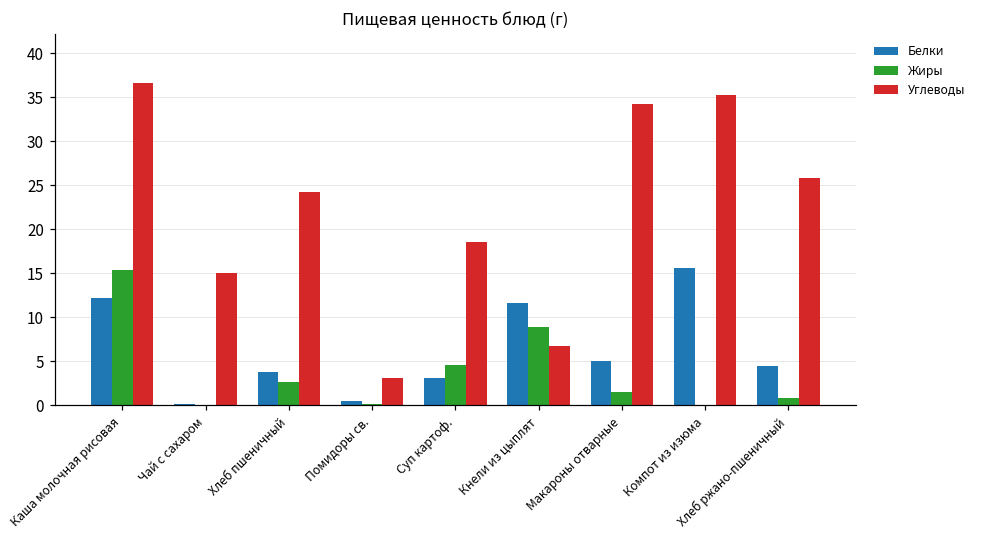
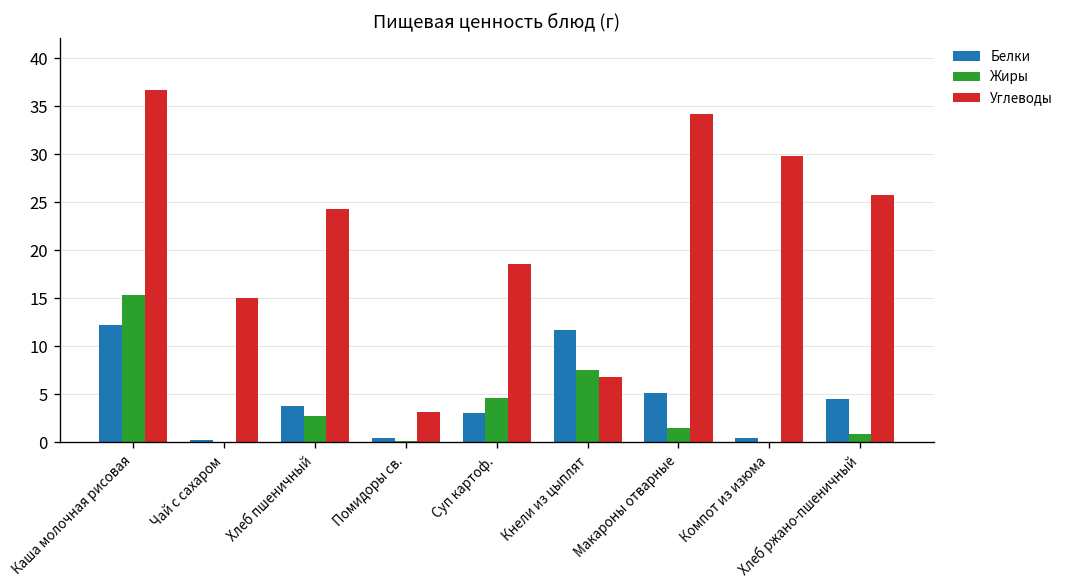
  {
    "Белки": {
      "Каша молочная рисовая": 12,
      "Хлеб пшеничный": 4,
      "Помидоры св.": 0,
      "Суп картоф.": 3,
      "Кнели из цыплят": 12,
      "Макароны отварные": 5,
-     "Компот из изюма": 16,
+     "Компот из изюма": 0,
      "Хлеб ржано-пшеничный": 5
    },
    "Жиры": {
      "Каша молочная рисовая": 15,
      "Хлеб пшеничный": 3,
      "Суп картоф.": 5,
-     "Кнели из цыплят": 9,
+     "Кнели из цыплят": 8,
      "Макароны отварные": 2,
      "Хлеб ржано-пшеничный": 1
    },
    "Углеводы": {
      "Каша молочная рисовая": 37,
      "Чай с сахаром": 15,
      "Хлеб пшеничный": 24,
      "Помидоры св.": 3,
      "Суп картоф.": 19,
      "Кнели из цыплят": 7,
      "Макароны отварные": 34,
-     "Компот из изюма": 35,
+     "Компот из изюма": 30,
      "Хлеб ржано-пшеничный": 26
    }
  }
